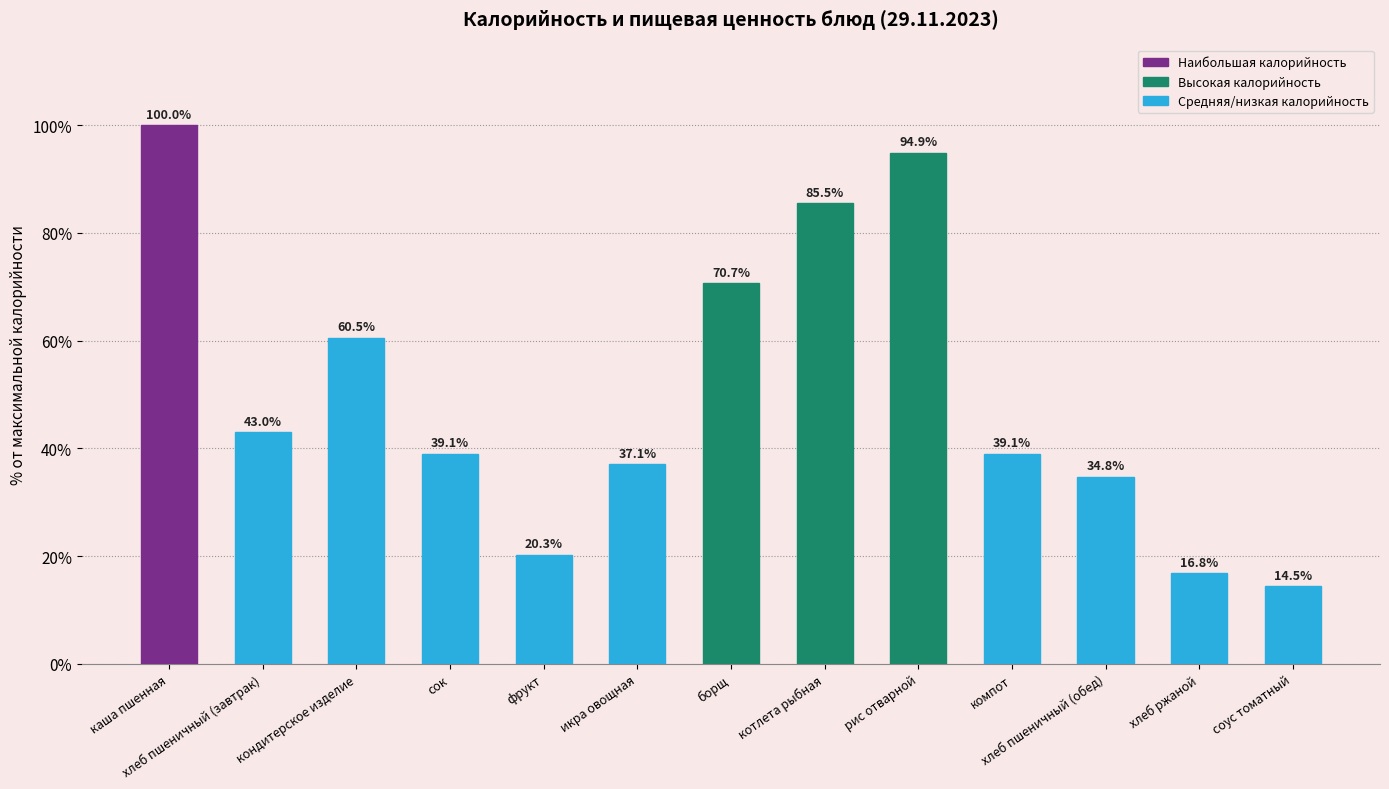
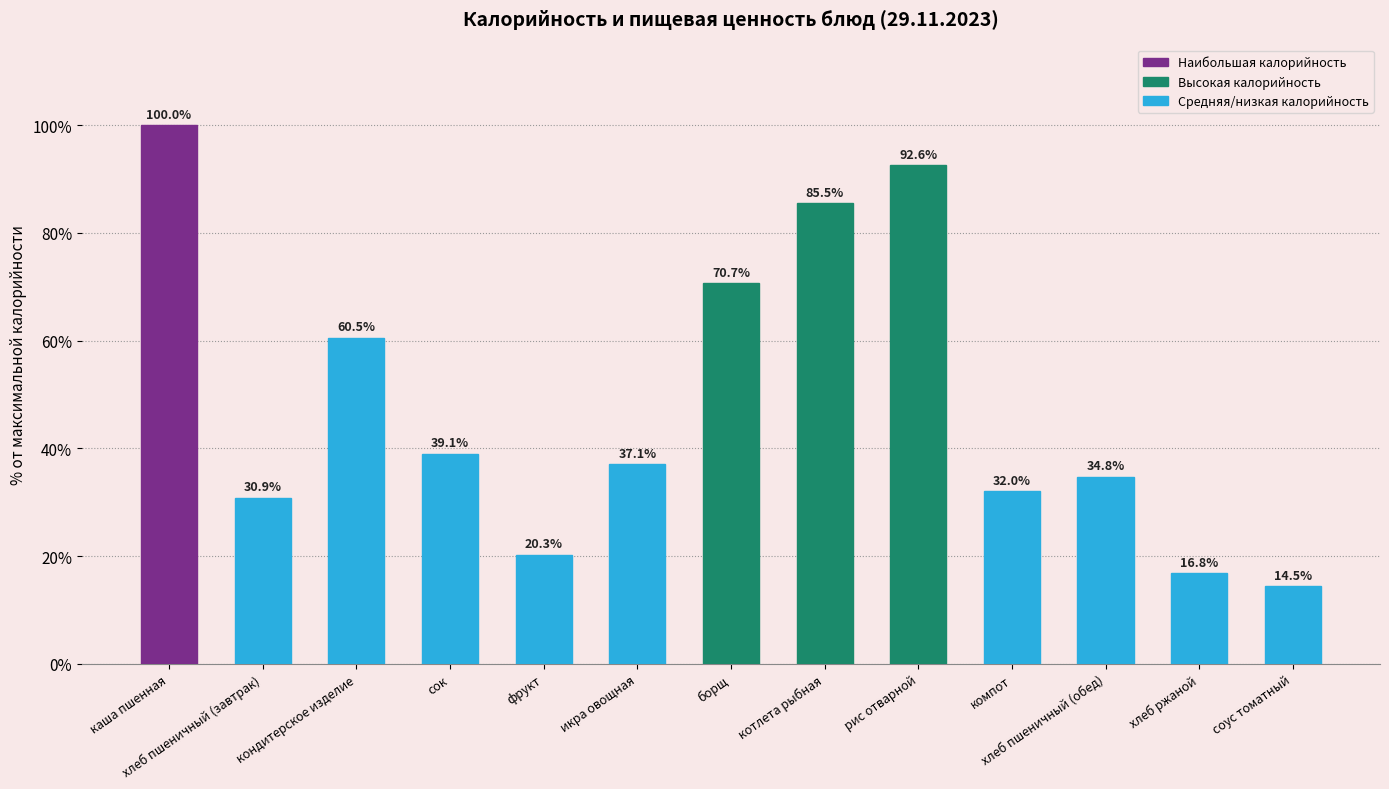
  {
    "каша пшенная": "100.0%",
-   "хлеб пшеничный (завтрак)": "43.0%",
+   "хлеб пшеничный (завтрак)": "30.9%",
    "кондитерское изделие": "60.5%",
    "сок": "39.1%",
    "фрукт": "20.3%",
    "икра овощная": "37.1%",
    "борщ": "70.7%",
    "котлета рыбная": "85.5%",
-   "рис отварной": "94.9%",
-   "компот": "39.1%",
+   "рис отварной": "92.6%",
+   "компот": "32.0%",
    "хлеб пшеничный (обед)": "34.8%",
    "хлеб ржаной": "16.8%",
    "соус томатный": "14.5%"
  }
